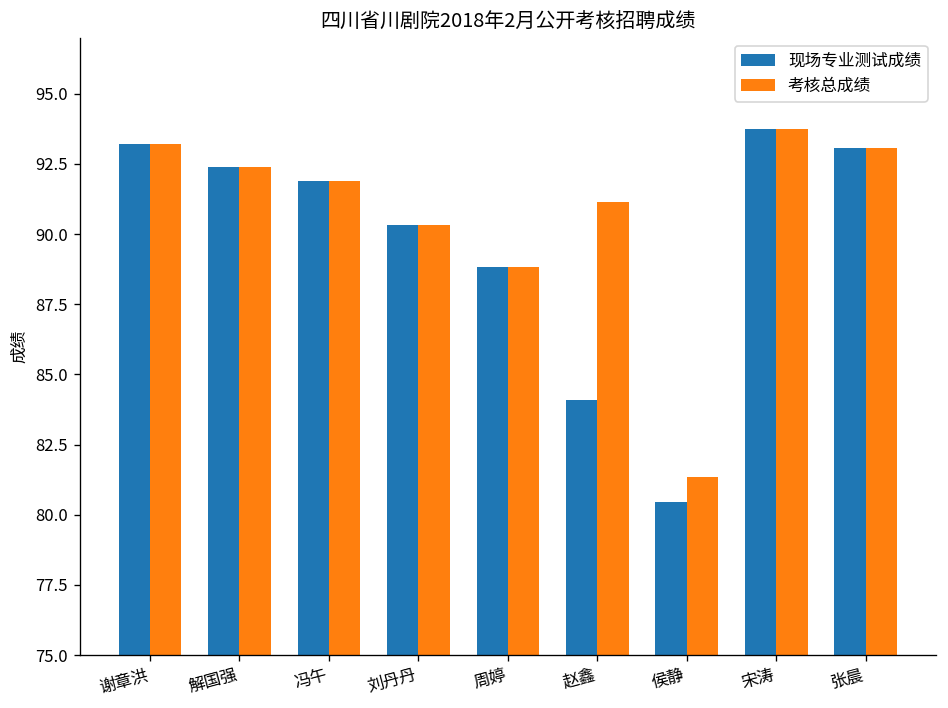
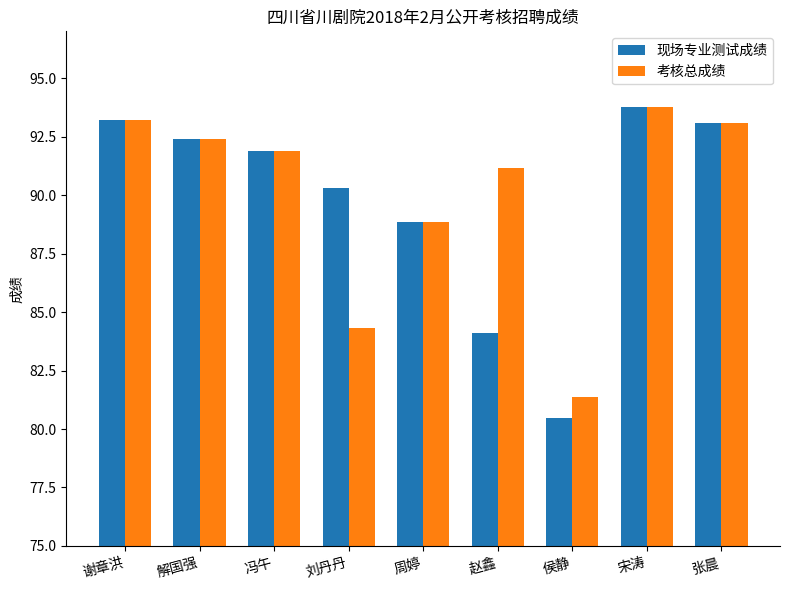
  {
    "现场专业测试成绩": {
      "谢章洪": 93.2,
      "解国强": 92.4,
      "冯午": 91.9,
      "刘丹丹": 90.3,
      "周婷": 88.8,
      "赵鑫": 84.1,
      "侯静": 80.5,
      "宋涛": 93.8,
      "张晨": 93.1
    },
    "考核总成绩": {
      "谢章洪": 93.2,
      "解国强": 92.4,
      "冯午": 91.9,
-     "刘丹丹": 90.3,
+     "刘丹丹": 84.3,
      "周婷": 88.8,
      "赵鑫": 91.2,
      "侯静": 81.4,
      "宋涛": 93.8,
      "张晨": 93.1
    }
  }
